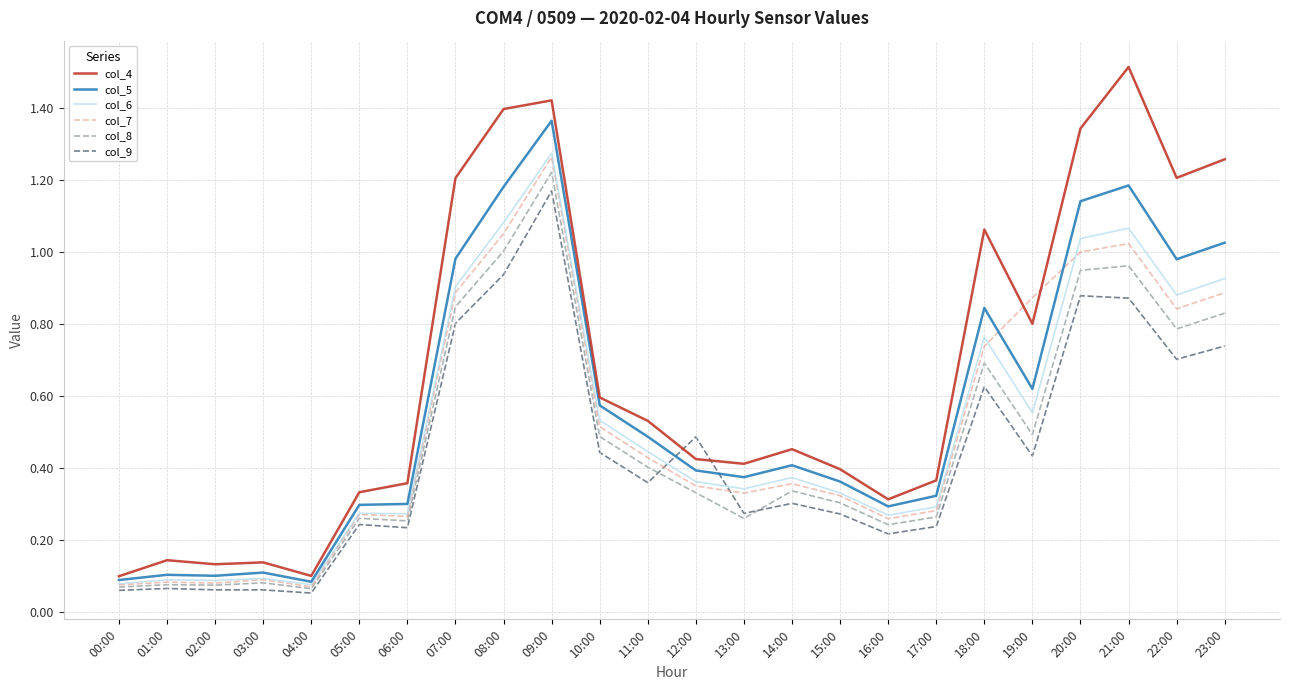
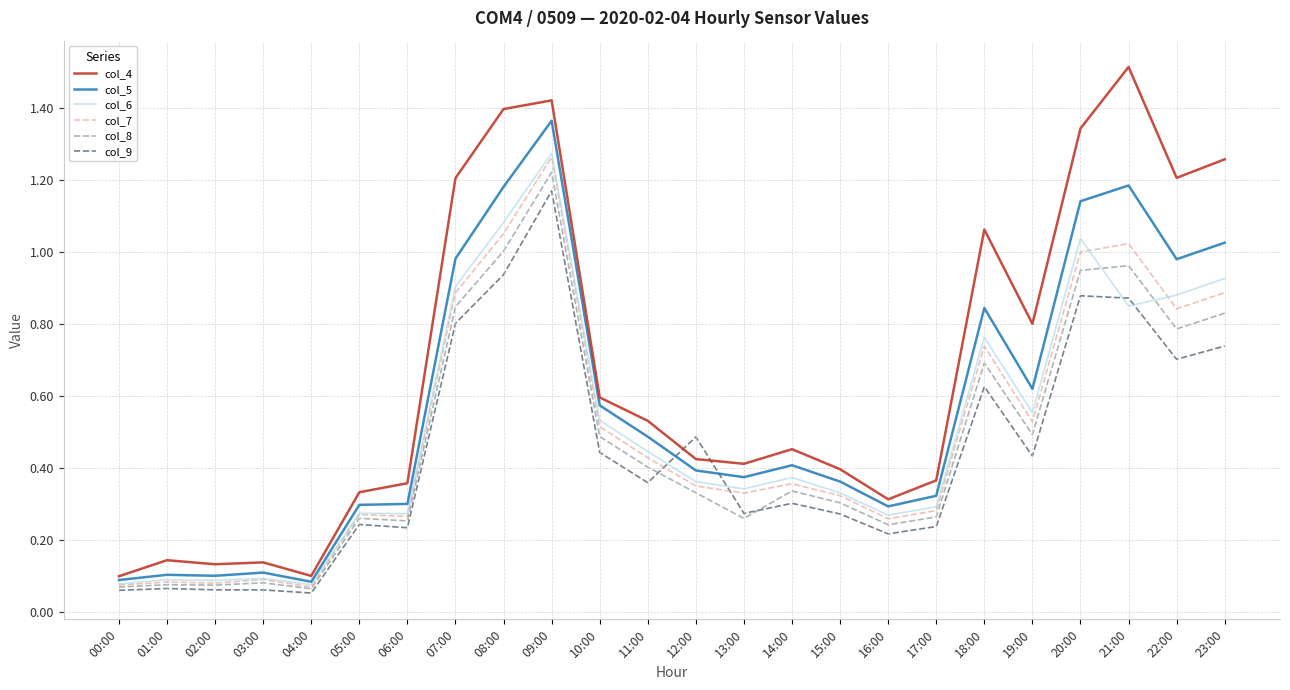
  {
    "col_4": {
      "00:00": 0.10,
      "01:00": 0.14,
      "02:00": 0.13,
      "03:00": 0.14,
      "04:00": 0.10,
      "05:00": 0.33,
      "06:00": 0.36,
      "07:00": 1.21,
      "08:00": 1.40,
      "09:00": 1.42,
      "10:00": 0.60,
      "11:00": 0.53,
      "12:00": 0.43,
      "13:00": 0.41,
      "14:00": 0.45,
      "15:00": 0.40,
      "16:00": 0.31,
      "17:00": 0.37,
      "18:00": 1.06,
      "19:00": 0.80,
      "20:00": 1.34,
      "21:00": 1.52,
      "22:00": 1.21,
      "23:00": 1.26
    },
    "col_5": {
      "00:00": 0.09,
      "01:00": 0.10,
      "02:00": 0.10,
      "03:00": 0.11,
      "04:00": 0.08,
      "05:00": 0.30,
      "06:00": 0.30,
      "07:00": 0.98,
      "08:00": 1.18,
      "09:00": 1.37,
      "10:00": 0.57,
      "11:00": 0.49,
      "12:00": 0.39,
      "13:00": 0.38,
      "14:00": 0.41,
      "15:00": 0.36,
      "16:00": 0.29,
      "17:00": 0.32,
      "18:00": 0.85,
      "19:00": 0.62,
      "20:00": 1.14,
      "21:00": 1.19,
      "22:00": 0.98,
      "23:00": 1.03
    },
    "col_6": {
      "02:00": 0.09,
      "06:00": 0.27,
      "07:00": 0.90,
      "08:00": 1.08,
      "09:00": 1.28,
      "10:00": 0.53,
      "11:00": 0.45,
      "12:00": 0.36,
      "13:00": 0.34,
      "14:00": 0.37,
      "15:00": 0.33,
      "16:00": 0.27,
      "17:00": 0.29,
      "18:00": 0.76,
      "19:00": 0.55,
      "20:00": 1.04,
-     "21:00": 1.07,
+     "21:00": 0.85,
      "22:00": 0.88,
      "23:00": 0.93
    },
    "col_7": {
      "06:00": 0.27,
      "07:00": 0.89,
      "08:00": 1.05,
      "09:00": 1.26,
      "10:00": 0.52,
      "11:00": 0.43,
      "12:00": 0.35,
      "13:00": 0.33,
      "14:00": 0.36,
      "15:00": 0.32,
      "16:00": 0.26,
      "17:00": 0.28,
      "18:00": 0.74,
-     "19:00": 0.87,
+     "19:00": 0.53,
      "20:00": 1.00,
      "21:00": 1.02,
      "22:00": 0.84,
      "23:00": 0.89
    },
    "col_8": {
      "01:00": 0.08,
      "03:00": 0.08,
      "05:00": 0.26,
      "06:00": 0.25,
      "07:00": 0.85,
      "08:00": 1.00,
      "09:00": 1.22,
      "10:00": 0.49,
      "11:00": 0.40,
      "12:00": 0.33,
      "13:00": 0.26,
      "14:00": 0.34,
      "15:00": 0.30,
      "16:00": 0.24,
      "17:00": 0.26,
      "18:00": 0.69,
      "19:00": 0.49,
      "20:00": 0.95,
      "21:00": 0.96,
      "22:00": 0.79,
      "23:00": 0.83
    },
    "col_9": {
      "00:00": 0.06,
      "01:00": 0.07,
      "02:00": 0.06,
      "03:00": 0.06,
      "04:00": 0.05,
      "05:00": 0.24,
      "06:00": 0.23,
      "07:00": 0.80,
      "08:00": 0.94,
      "09:00": 1.17,
      "10:00": 0.44,
      "11:00": 0.36,
      "12:00": 0.49,
      "13:00": 0.27,
      "14:00": 0.30,
      "15:00": 0.27,
      "16:00": 0.22,
      "17:00": 0.24,
      "18:00": 0.63,
      "19:00": 0.43,
      "20:00": 0.88,
      "21:00": 0.87,
      "22:00": 0.70,
      "23:00": 0.74
    }
  }
